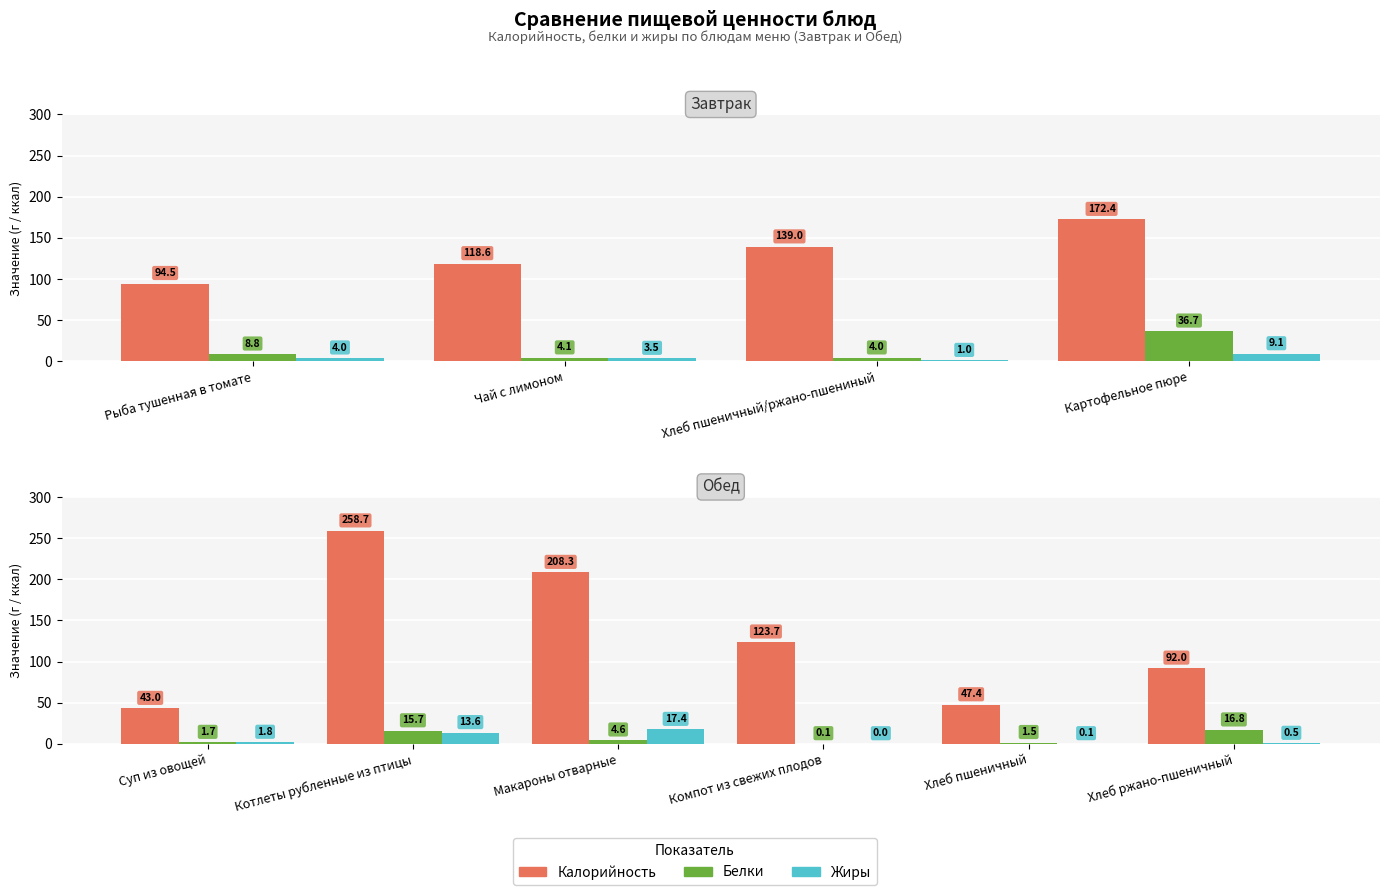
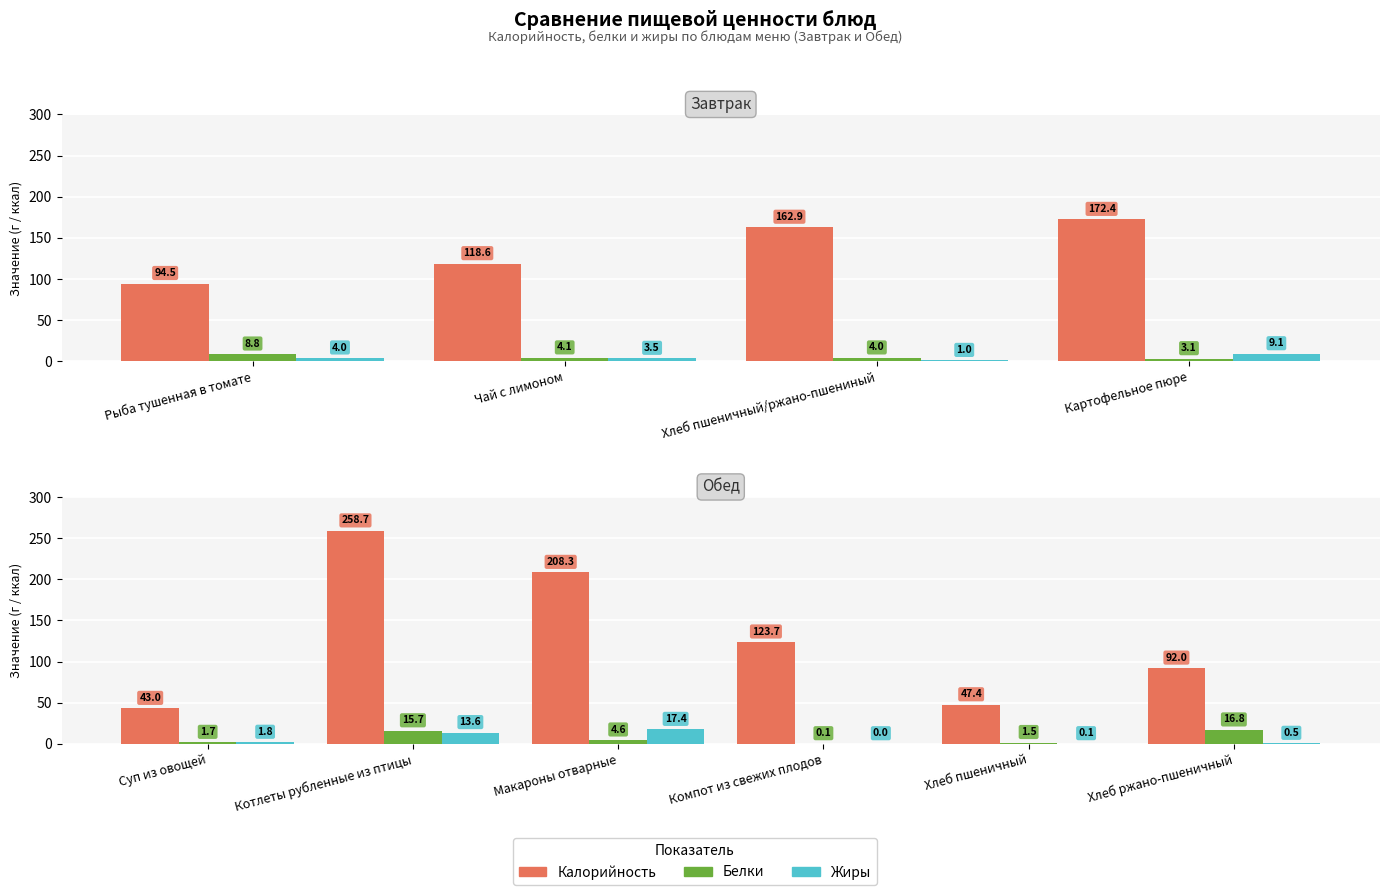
  {
    "Завтрак": {
      "Калорийность": {
-       "Хлеб пшеничный/ржано-пшениный": 139.0
+       "Хлеб пшеничный/ржано-пшениный": 162.9
      },
      "Белки": {
-       "Картофельное пюре": 36.7
+       "Картофельное пюре": 3.1
      }
    }
  }
